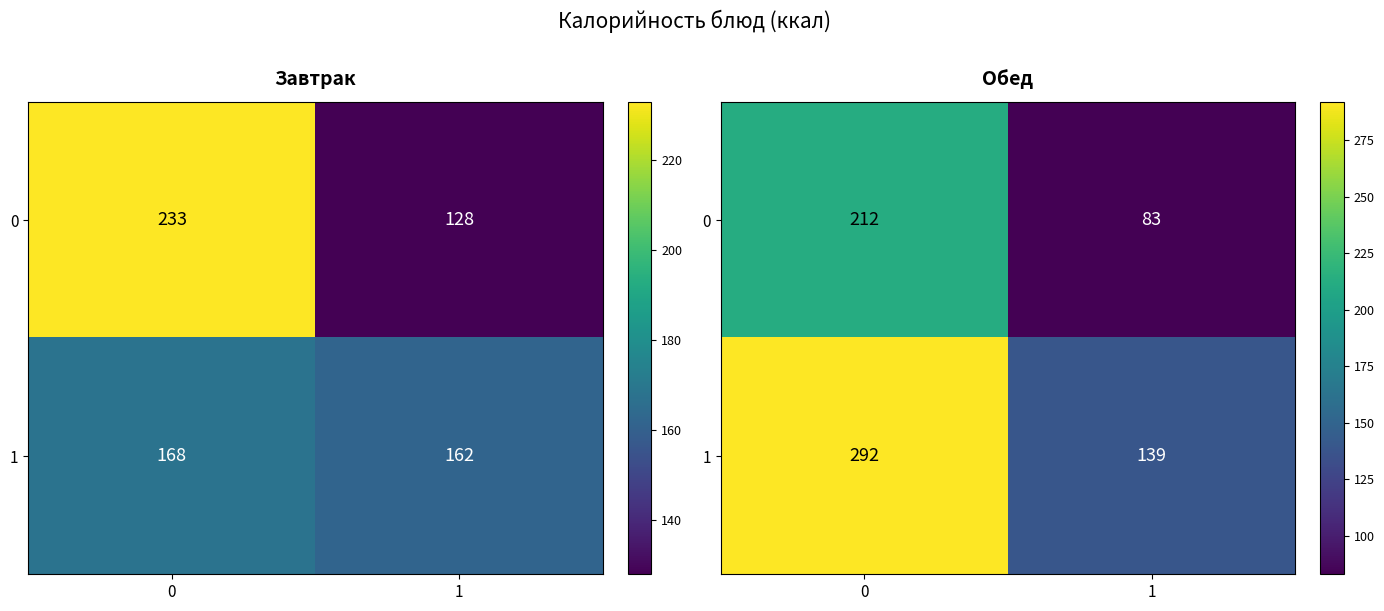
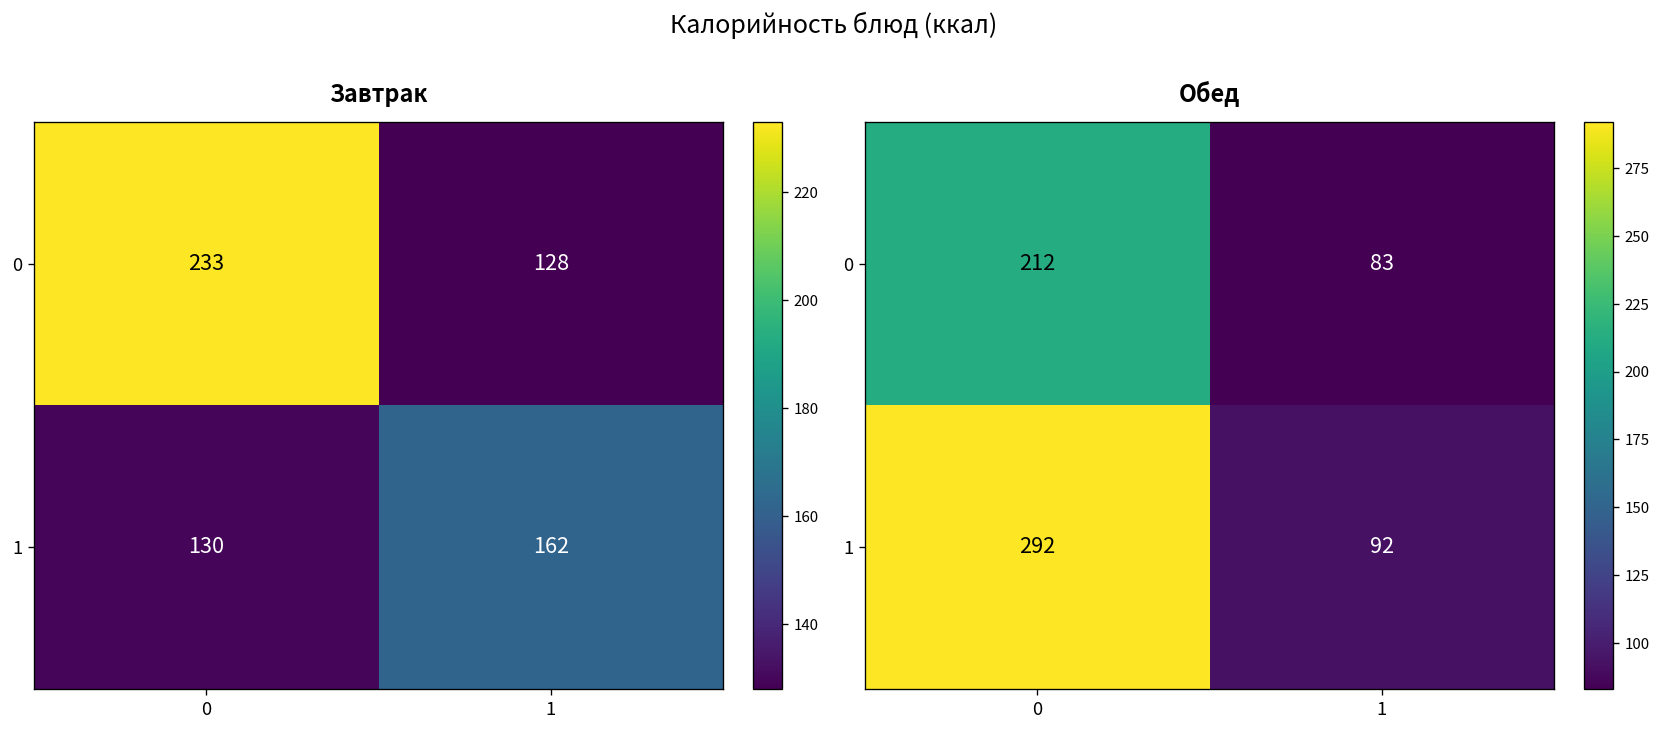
  {
    "Завтрак": {
      "0": {
        "0": 233,
        "1": 128
      },
      "1": {
-       "0": 168,
+       "0": 130,
        "1": 162
      }
    },
    "Обед": {
      "0": {
        "0": 212,
        "1": 83
      },
      "1": {
        "0": 292,
-       "1": 139
+       "1": 92
      }
    }
  }
